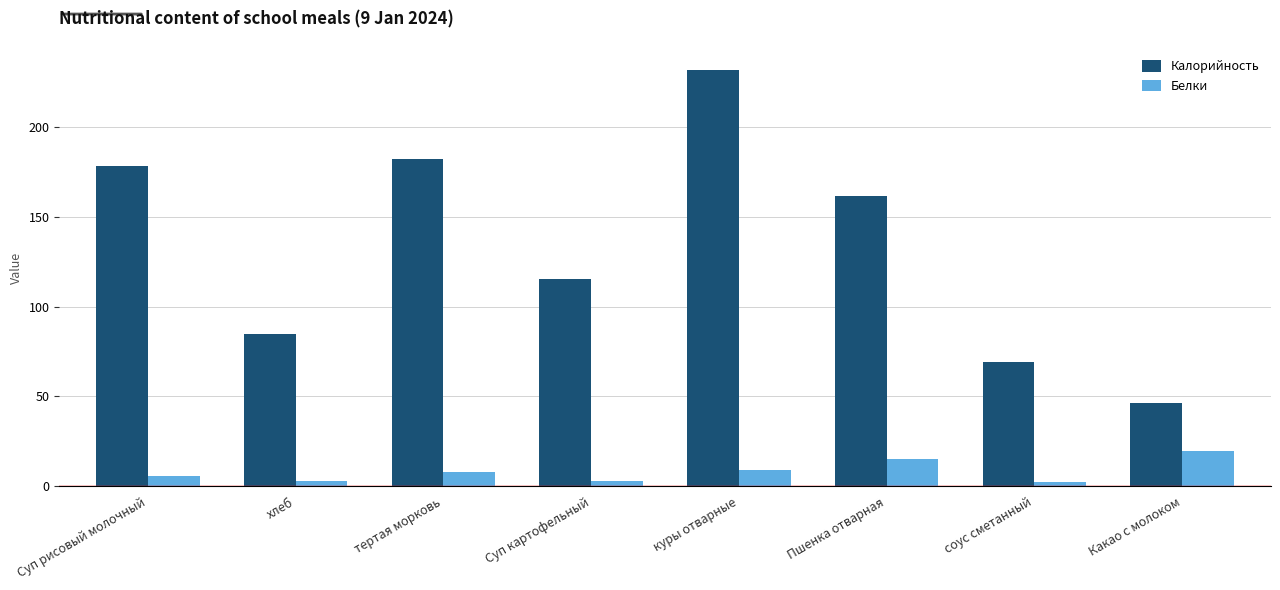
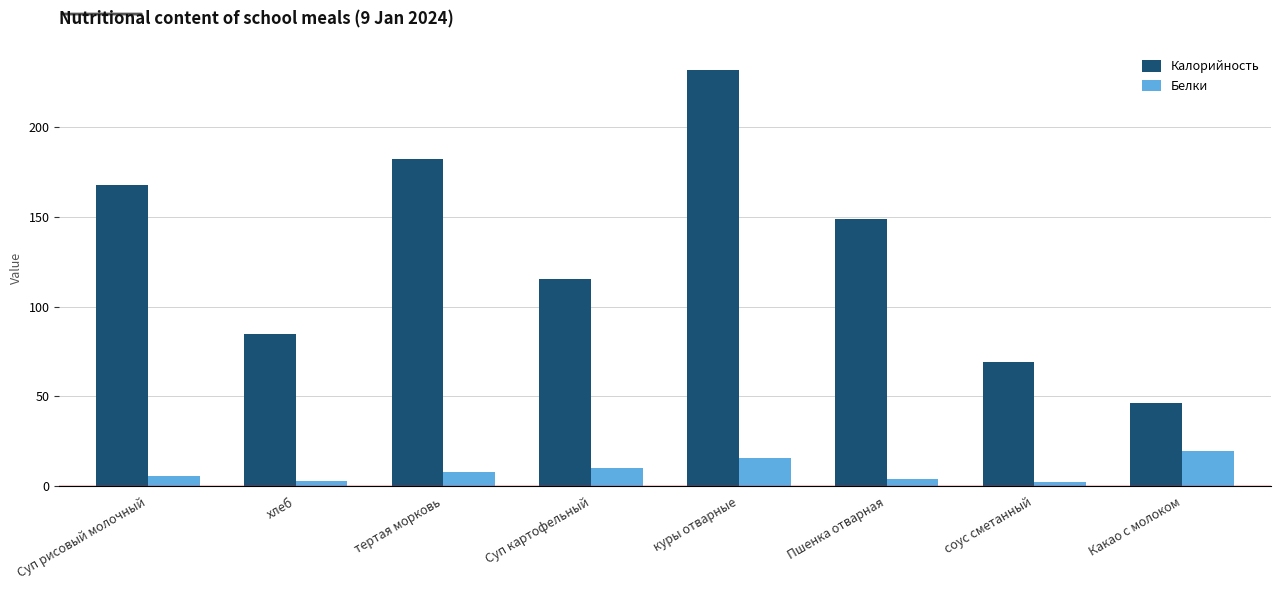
  {
    "Калорийность": {
-     "Суп рисовый молочный": 178,
+     "Суп рисовый молочный": 168,
      "хлеб": 85,
      "тертая морковь": 182,
      "Суп картофельный": 115,
      "куры отварные": 232,
-     "Пшенка отварная": 162,
+     "Пшенка отварная": 149,
      "соус сметанный": 69,
      "Какао с молоком": 47
    },
    "Белки": {
      "Суп рисовый молочный": 6,
      "хлеб": 3,
      "тертая морковь": 8,
-     "Суп картофельный": 3,
-     "куры отварные": 9,
-     "Пшенка отварная": 15,
+     "Суп картофельный": 10,
+     "куры отварные": 16,
+     "Пшенка отварная": 4,
      "соус сметанный": 3,
      "Какао с молоком": 20
    }
  }
